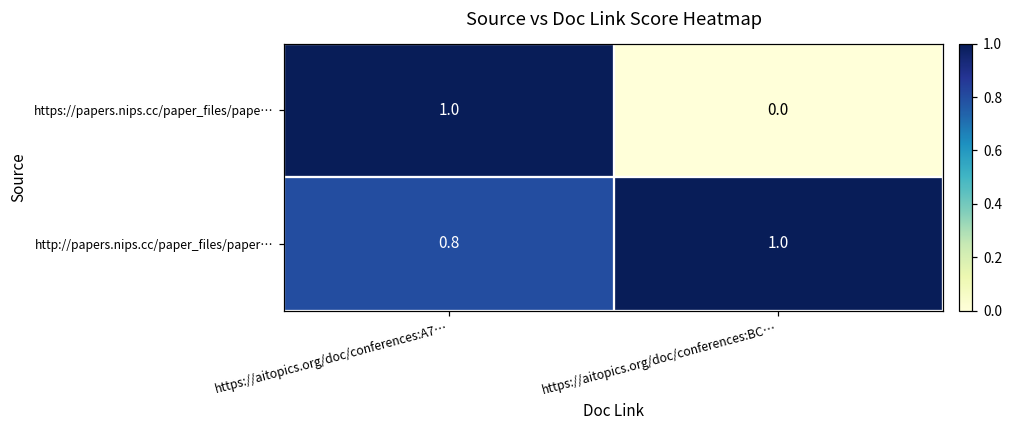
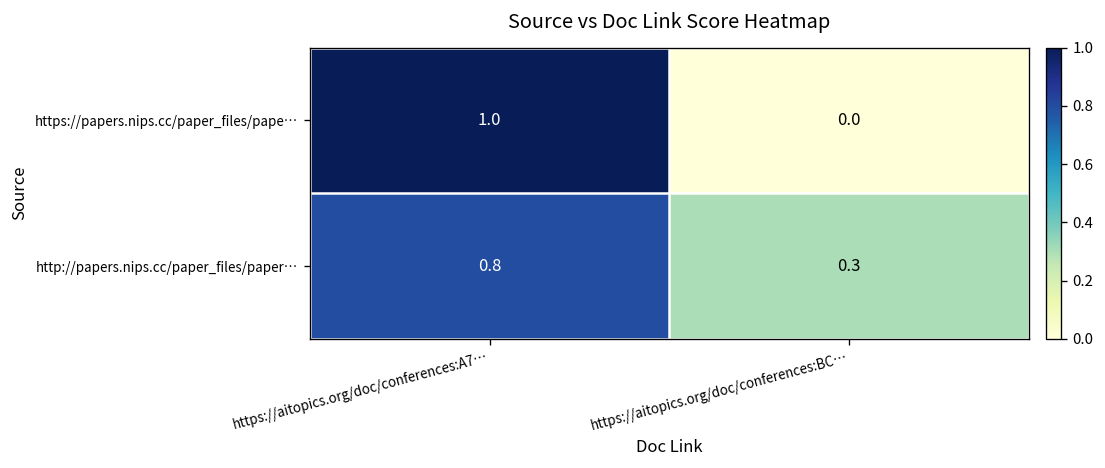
  {
    "https://papers.nips.cc/paper_files/pape…": {
      "https://aitopics.org/doc/conferences:A7…": 1.0,
      "https://aitopics.org/doc/conferences:BC…": 0.0
    },
    "http://papers.nips.cc/paper_files/paper…": {
      "https://aitopics.org/doc/conferences:A7…": 0.8,
-     "https://aitopics.org/doc/conferences:BC…": 1.0
+     "https://aitopics.org/doc/conferences:BC…": 0.3
    }
  }
